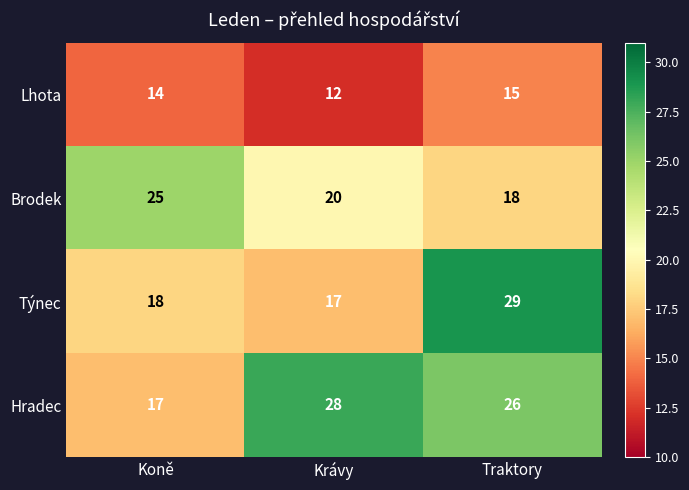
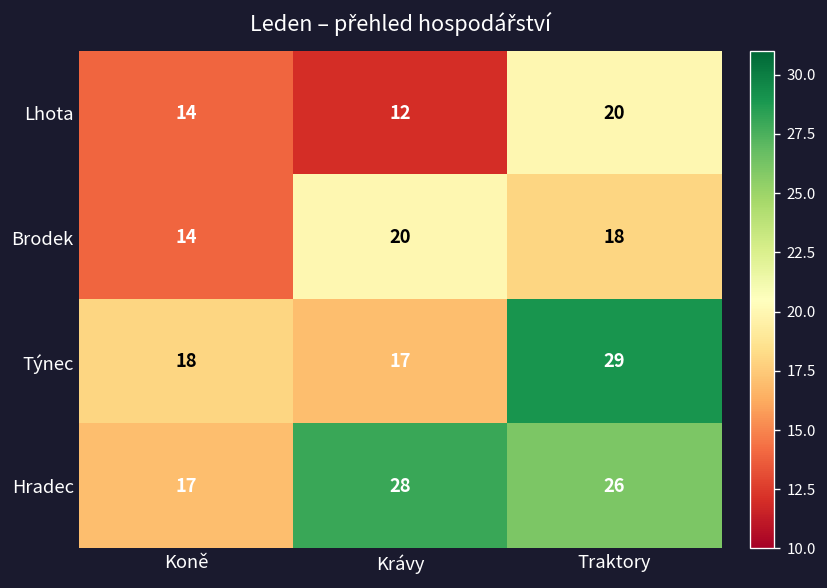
  {
    "Lhota": {
      "Koně": 14,
      "Krávy": 12,
-     "Traktory": 15
+     "Traktory": 20
    },
    "Brodek": {
-     "Koně": 25,
+     "Koně": 14,
      "Krávy": 20,
      "Traktory": 18
    },
    "Týnec": {
      "Koně": 18,
      "Krávy": 17,
      "Traktory": 29
    },
    "Hradec": {
      "Koně": 17,
      "Krávy": 28,
      "Traktory": 26
    }
  }
